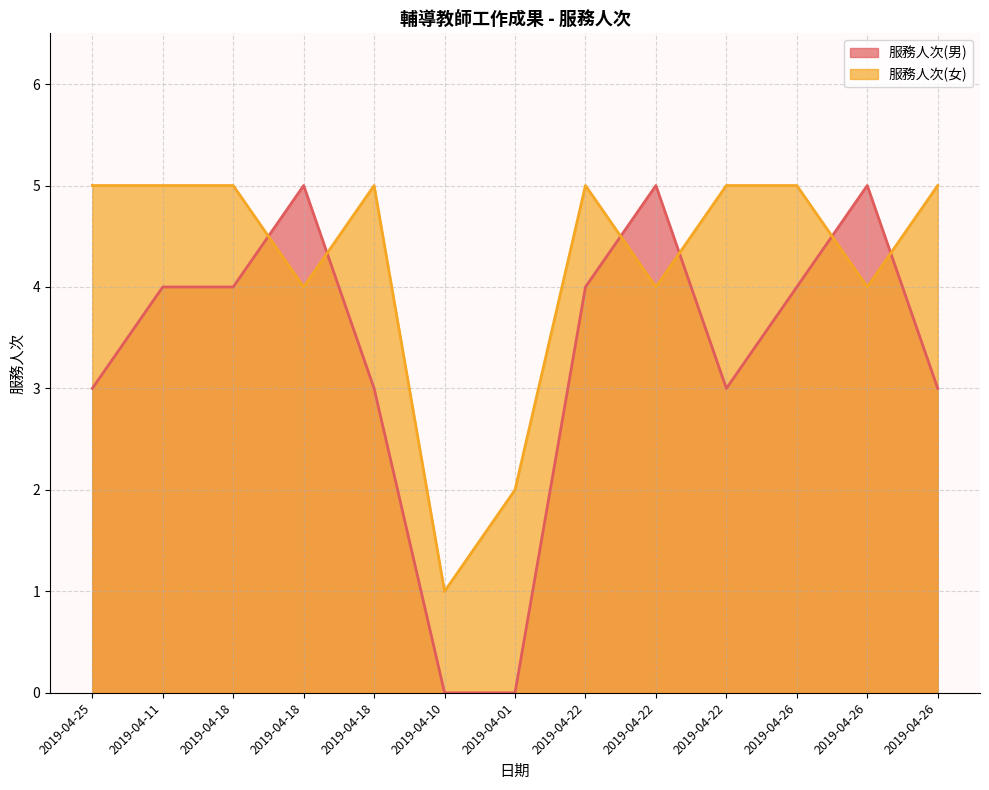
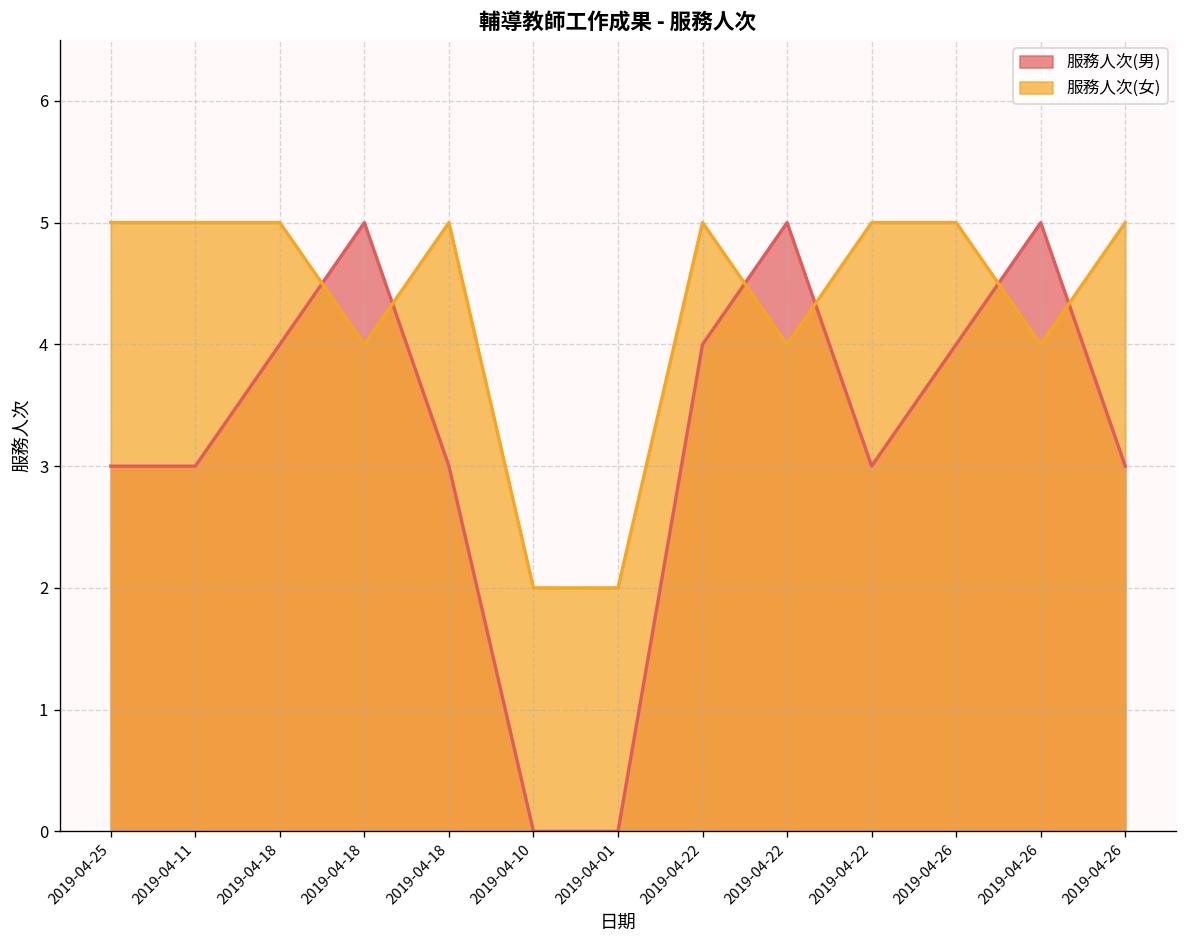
  {
    "服務人次(男)": {
      "2019-04-25": 3,
-     "2019-04-11": 4,
+     "2019-04-11": 3,
      "2019-04-10": 0,
      "2019-04-01": 0
    },
    "服務人次(女)": {
      "2019-04-25": 5,
      "2019-04-11": 5,
-     "2019-04-10": 1,
+     "2019-04-10": 2,
      "2019-04-01": 2
    }
  }
